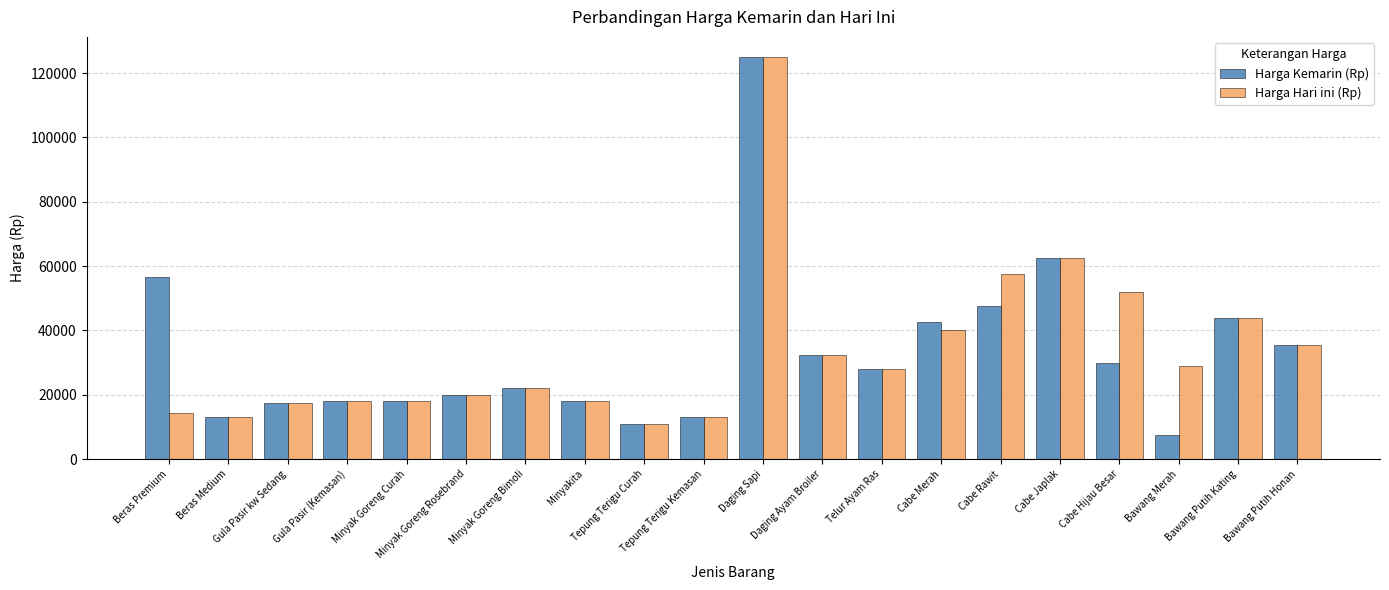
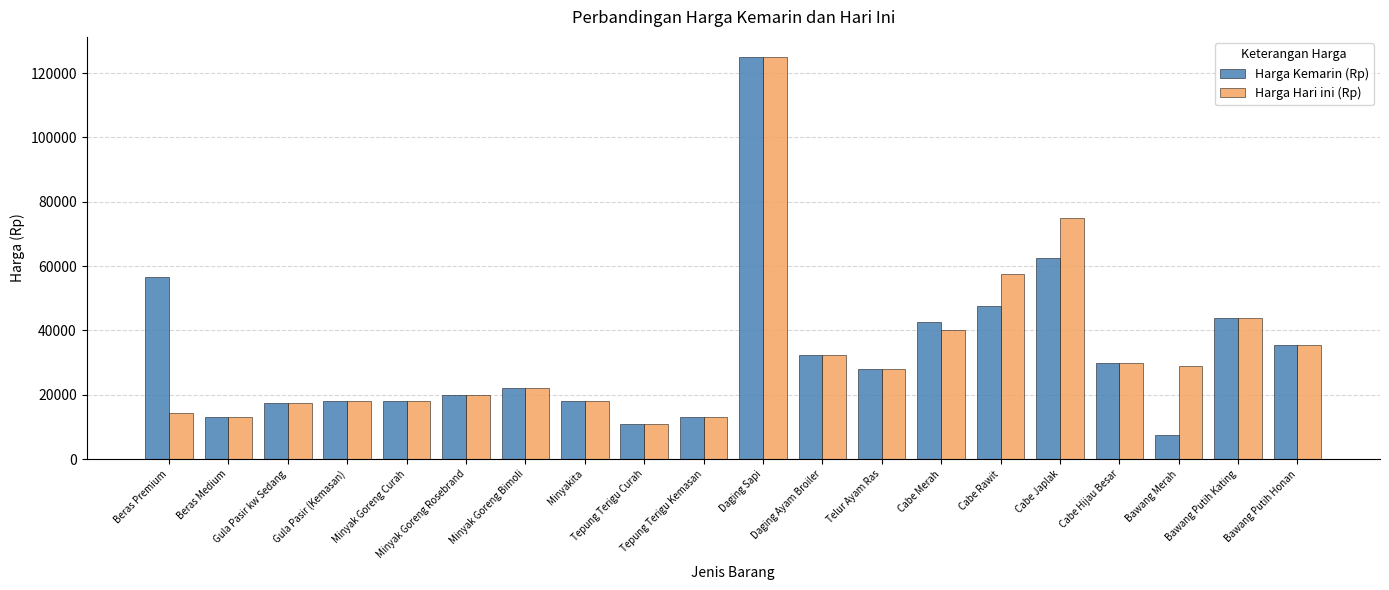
  {
    "Harga Kemarin (Rp)": {
      "Beras Premium": 57000,
      "Beras Medium": 13000,
      "Gula Pasir kw Sedang": 18000,
      "Gula Pasir (Kemasan)": 18000,
      "Minyak Goreng Curah": 18000,
      "Minyak Goreng Rosebrand": 20000,
      "Minyak Goreng Bimoli": 22000,
      "Minyakita": 18000,
      "Tepung Terigu Curah": 11000,
      "Tepung Terigu Kemasan": 13000,
      "Daging Sapi": 125000,
      "Daging Ayam Broiler": 33000,
      "Telur Ayam Ras": 28000,
      "Cabe Merah": 43000,
      "Cabe Rawit": 48000,
      "Cabe Japlak": 63000,
      "Cabe Hijau Besar": 30000,
      "Bawang Merah": 8000,
      "Bawang Putih Kating": 44000,
      "Bawang Putih Honan": 36000
    },
    "Harga Hari ini (Rp)": {
      "Beras Premium": 14000,
      "Beras Medium": 13000,
      "Gula Pasir kw Sedang": 18000,
      "Gula Pasir (Kemasan)": 18000,
      "Minyak Goreng Curah": 18000,
      "Minyak Goreng Rosebrand": 20000,
      "Minyak Goreng Bimoli": 22000,
      "Minyakita": 18000,
      "Tepung Terigu Curah": 11000,
      "Tepung Terigu Kemasan": 13000,
      "Daging Sapi": 125000,
      "Daging Ayam Broiler": 33000,
      "Telur Ayam Ras": 28000,
      "Cabe Merah": 40000,
      "Cabe Rawit": 58000,
-     "Cabe Japlak": 63000,
-     "Cabe Hijau Besar": 52000,
+     "Cabe Japlak": 75000,
+     "Cabe Hijau Besar": 30000,
      "Bawang Merah": 29000,
      "Bawang Putih Kating": 44000,
      "Bawang Putih Honan": 36000
    }
  }
